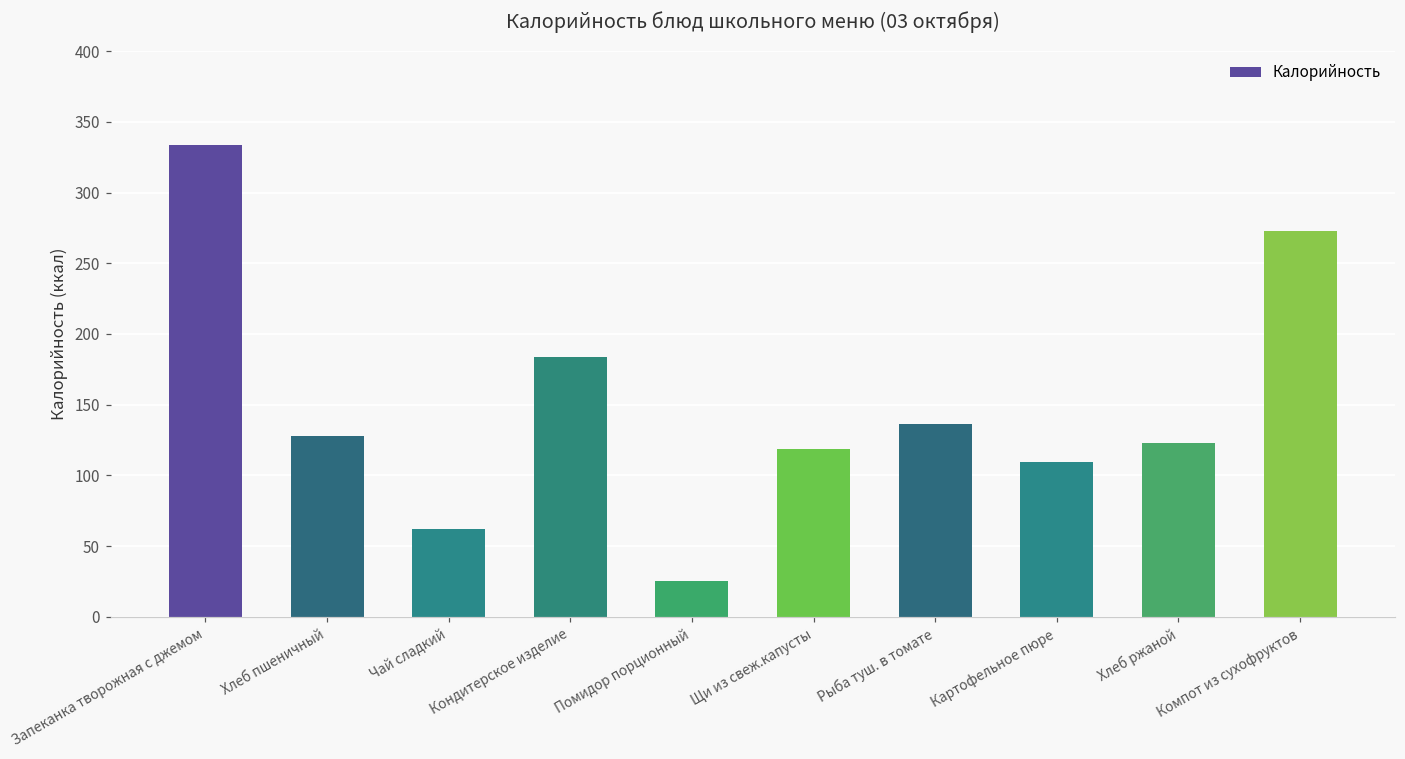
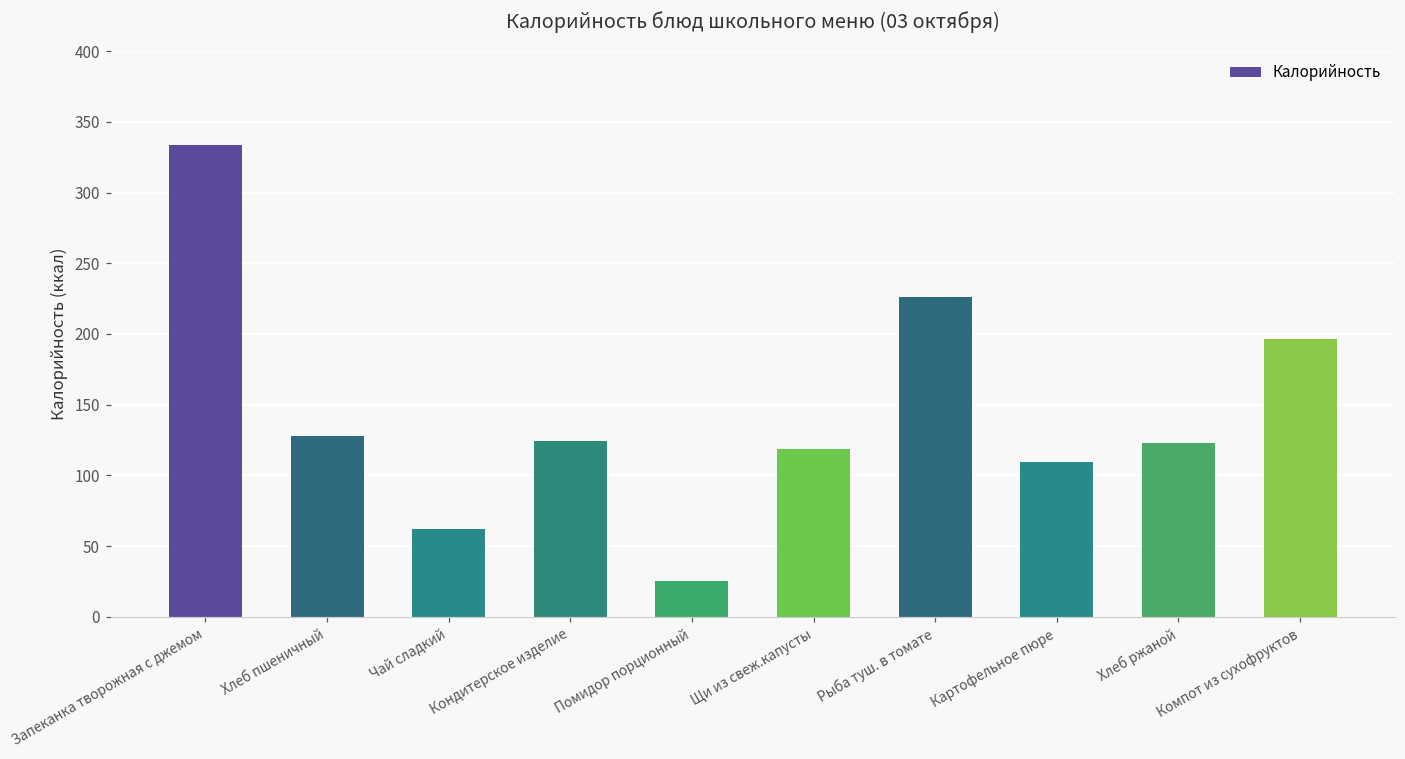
  {
    "Запеканка творожная с джемом": 334,
    "Хлеб пшеничный": 128,
    "Чай сладкий": 62,
-   "Кондитерское изделие": 183,
+   "Кондитерское изделие": 124,
    "Помидор порционный": 25,
    "Щи из свеж.капусты": 118,
-   "Рыба туш. в томате": 137,
+   "Рыба туш. в томате": 226,
    "Картофельное пюре": 110,
    "Хлеб ржаной": 123,
-   "Компот из сухофруктов": 273
+   "Компот из сухофруктов": 196
  }
